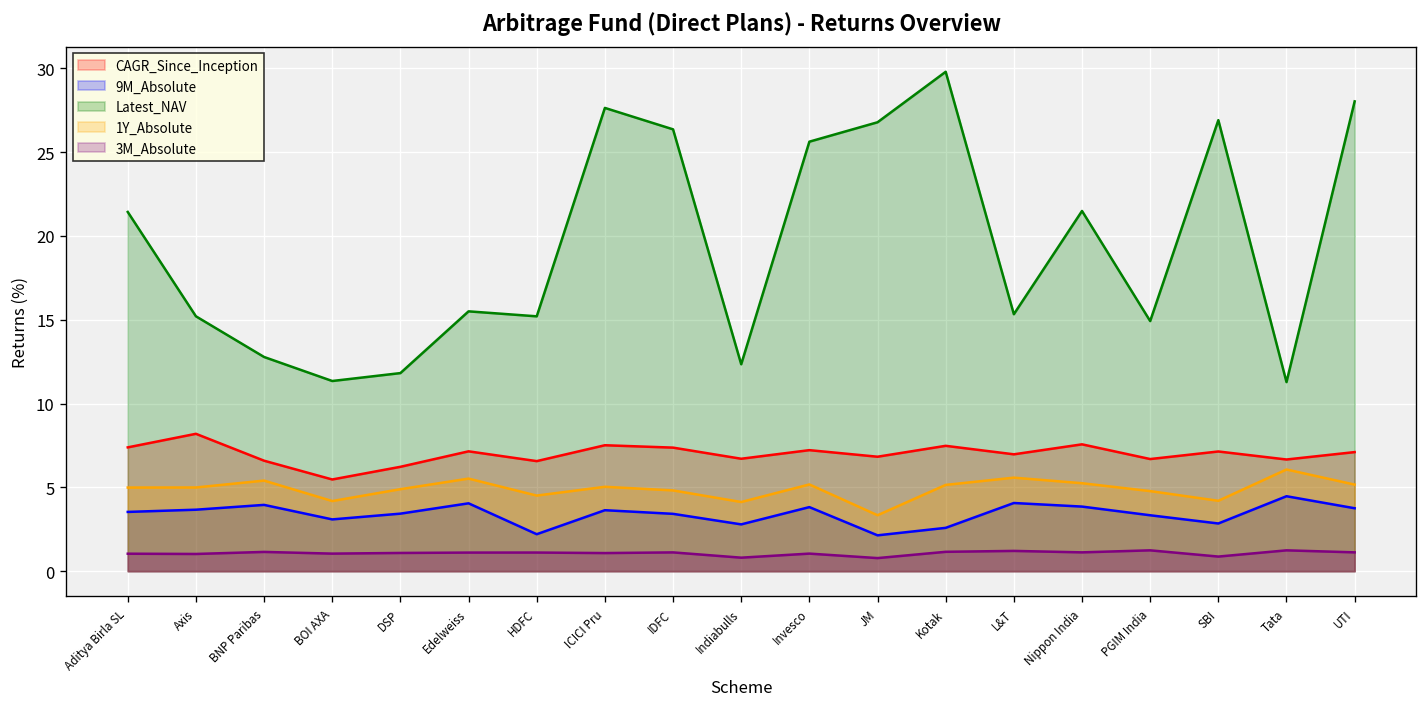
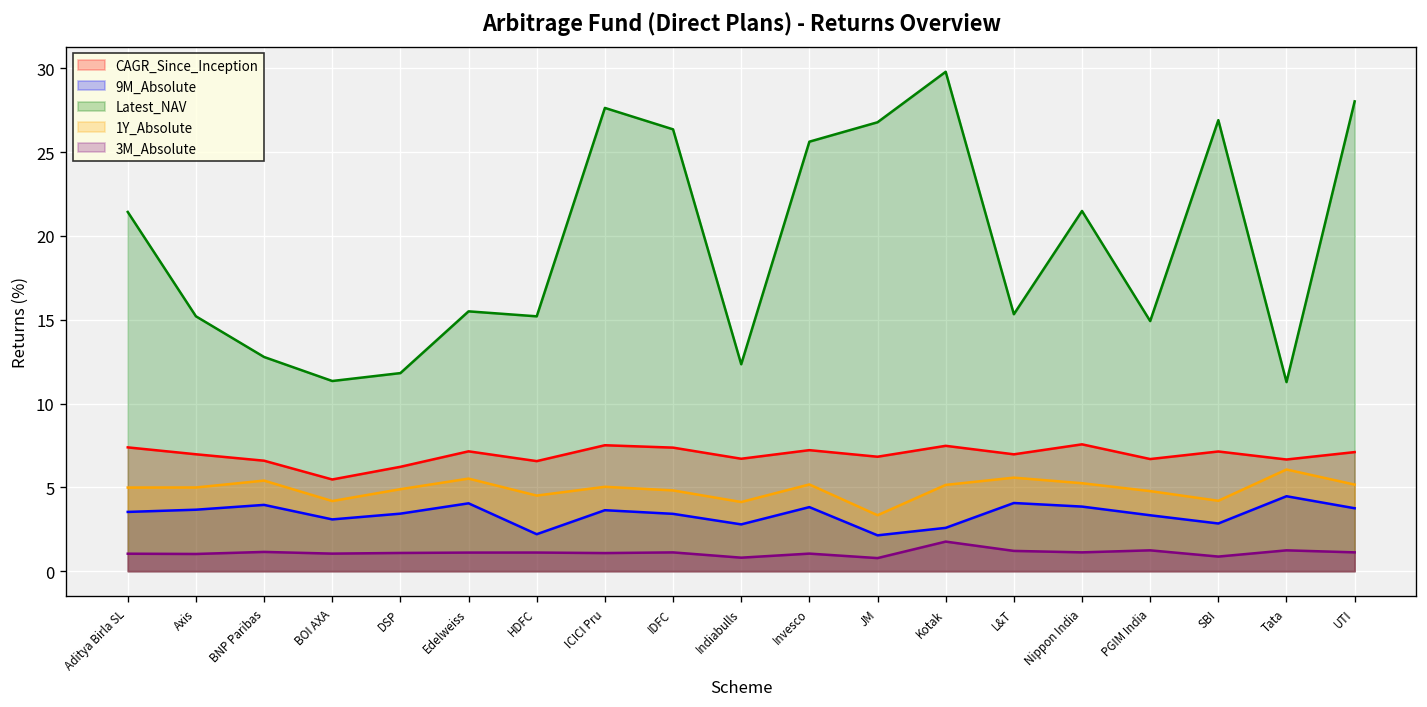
  {
    "CAGR_Since_Inception": {
      "Aditya Birla SL": 7.4,
-     "Axis": 8.2,
+     "Axis": 7.0,
      "BNP Paribas": 6.6,
      "BOI AXA": 5.5,
      "DSP": 6.2,
      "Edelweiss": 7.1,
      "HDFC": 6.6,
      "ICICI Pru": 7.5,
      "IDFC": 7.4,
      "Indiabulls": 6.7,
      "Invesco": 7.2,
      "JM": 6.8,
      "Kotak": 7.5,
      "L&T": 7.0,
      "Nippon India": 7.6,
      "PGIM India": 6.7,
      "SBI": 7.1,
      "Tata": 6.7,
      "UTI": 7.1
    },
    "9M_Absolute": {
      "Aditya Birla SL": 3.5,
      "Axis": 3.7,
      "BNP Paribas": 4.0,
      "BOI AXA": 3.1,
      "DSP": 3.4,
      "Edelweiss": 4.0,
      "HDFC": 2.2,
      "ICICI Pru": 3.6,
      "IDFC": 3.4,
      "Indiabulls": 2.8,
      "Invesco": 3.8,
      "JM": 2.1,
      "Kotak": 2.6,
      "L&T": 4.1,
      "Nippon India": 3.9,
      "PGIM India": 3.3,
      "SBI": 2.8,
      "Tata": 4.5,
      "UTI": 3.8
    },
    "Latest_NAV": {
      "Aditya Birla SL": 21.4,
      "Axis": 15.2,
      "BNP Paribas": 12.8,
      "BOI AXA": 11.3,
      "DSP": 11.8,
      "Edelweiss": 15.5,
      "HDFC": 15.2,
      "ICICI Pru": 27.6,
      "IDFC": 26.4,
      "Indiabulls": 12.3,
      "Invesco": 25.6,
      "JM": 26.8,
      "Kotak": 29.8,
      "L&T": 15.3,
      "Nippon India": 21.5,
      "PGIM India": 14.9,
      "SBI": 26.9,
      "Tata": 11.3,
      "UTI": 28.0
    },
    "1Y_Absolute": {
      "Aditya Birla SL": 5.0,
      "Axis": 5.0,
      "BNP Paribas": 5.4,
      "BOI AXA": 4.2,
      "DSP": 4.9,
      "Edelweiss": 5.5,
      "HDFC": 4.5,
      "ICICI Pru": 5.0,
      "IDFC": 4.8,
      "Indiabulls": 4.1,
      "Invesco": 5.2,
      "JM": 3.3,
      "Kotak": 5.1,
      "L&T": 5.6,
      "Nippon India": 5.2,
      "PGIM India": 4.8,
      "SBI": 4.2,
      "Tata": 6.1,
      "UTI": 5.2
    },
    "3M_Absolute": {
      "Aditya Birla SL": 1.0,
      "Axis": 1.0,
      "BNP Paribas": 1.1,
      "BOI AXA": 1.0,
      "DSP": 1.1,
      "Edelweiss": 1.1,
      "HDFC": 1.1,
      "ICICI Pru": 1.1,
      "IDFC": 1.1,
      "Indiabulls": 0.8,
      "Invesco": 1.0,
      "JM": 0.8,
-     "Kotak": 1.2,
+     "Kotak": 1.8,
      "L&T": 1.2,
      "Nippon India": 1.1,
      "PGIM India": 1.2,
      "SBI": 0.9,
      "Tata": 1.2,
      "UTI": 1.1
    }
  }
